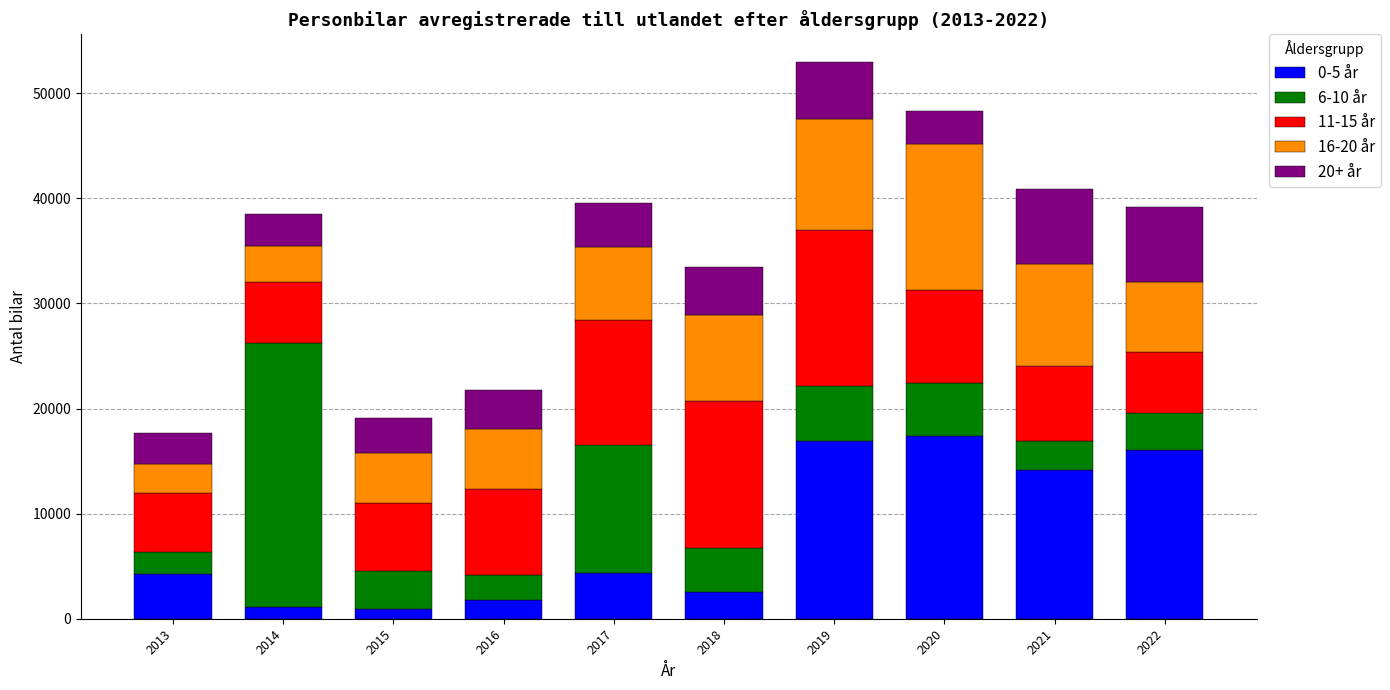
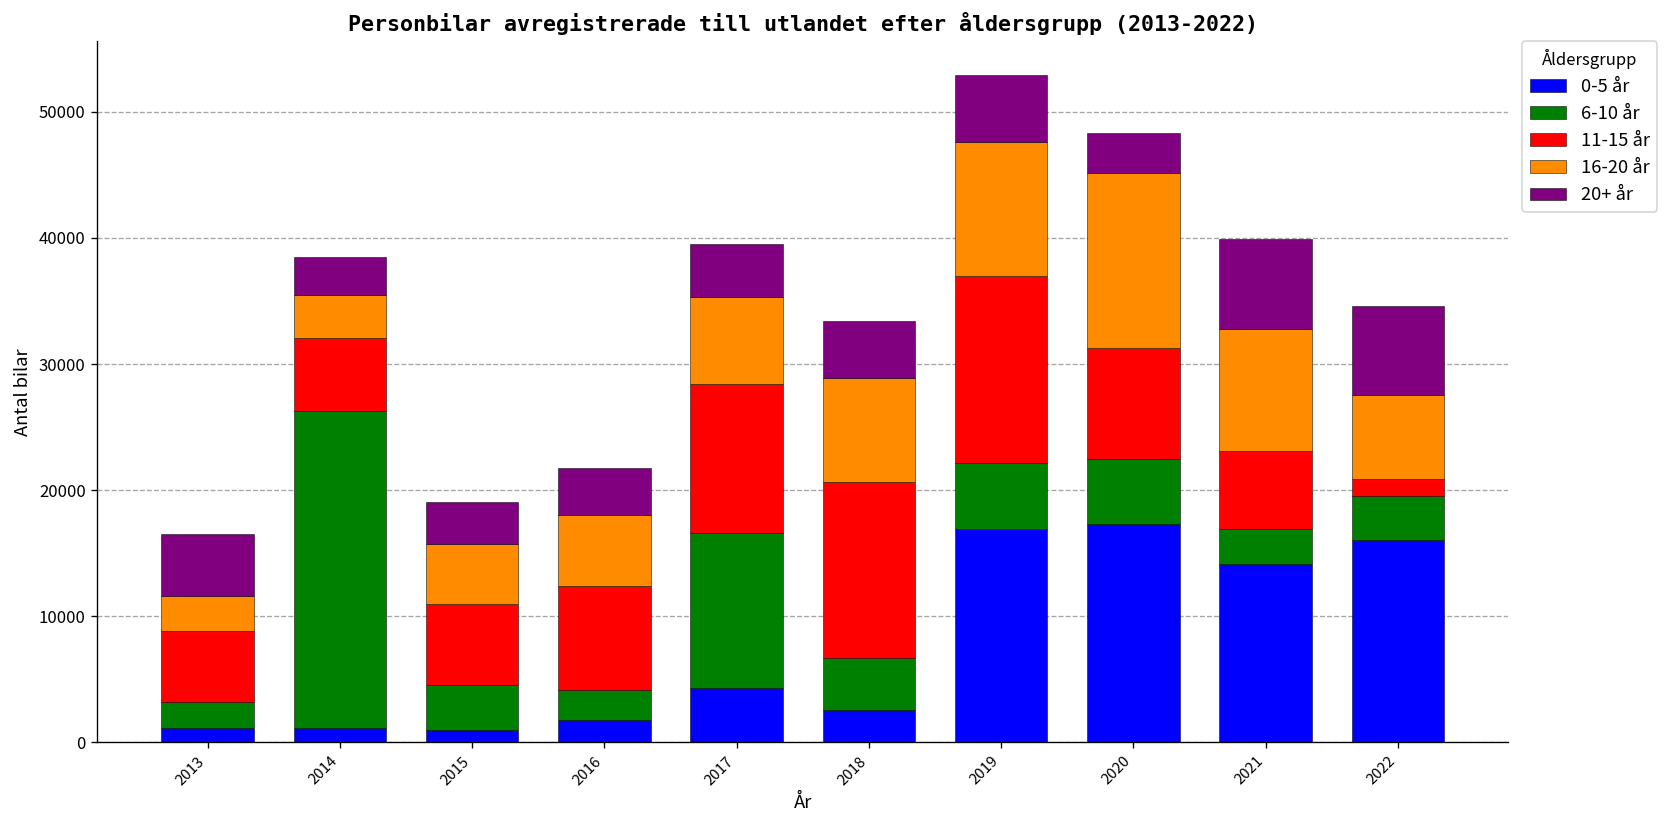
  {
    "0-5 år": {
-     "2013": 4200,
+     "2013": 1100,
      "2014": 1200,
      "2015": 1000,
      "2016": 1700,
      "2017": 4300,
      "2018": 2600,
      "2019": 16900,
      "2020": 17300,
      "2021": 14200,
      "2022": 16000
    },
    "6-10 år": {
      "2013": 2100,
      "2014": 25100,
      "2015": 3600,
      "2016": 2400,
      "2017": 12200,
      "2018": 4100,
      "2019": 5300,
      "2020": 5100,
      "2021": 2700,
      "2022": 3600
    },
    "11-15 år": {
      "2013": 5700,
      "2014": 5800,
      "2015": 6500,
      "2016": 8300,
      "2017": 11800,
      "2018": 14000,
      "2019": 14800,
      "2020": 8800,
-     "2021": 7200,
-     "2022": 5800
+     "2021": 6200,
+     "2022": 1300
    },
    "16-20 år": {
      "2013": 2800,
      "2014": 3400,
      "2015": 4700,
      "2016": 5700,
      "2017": 6900,
      "2018": 8300,
      "2019": 10600,
      "2020": 13800,
      "2021": 9700,
      "2022": 6700
    },
    "20+ år": {
-     "2013": 2900,
+     "2013": 4900,
      "2014": 3000,
      "2015": 3300,
      "2016": 3700,
      "2017": 4200,
      "2018": 4500,
      "2019": 5400,
      "2020": 3200,
      "2021": 7100,
      "2022": 7100
    }
  }
